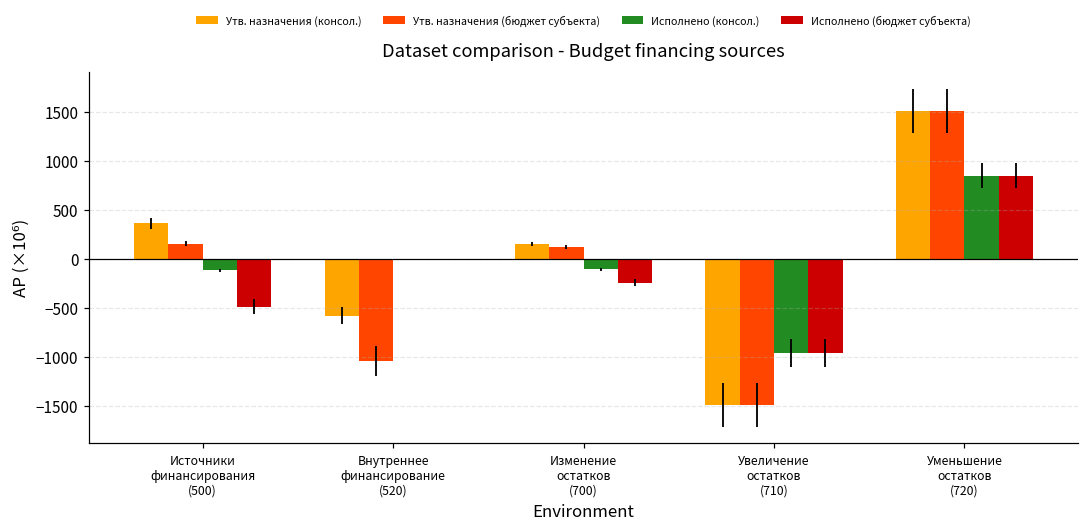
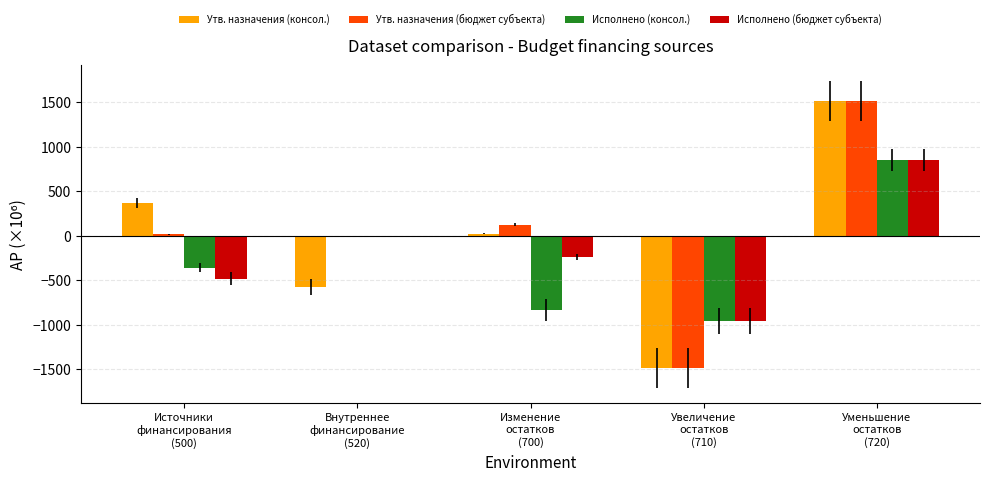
  {
    "Утв. назначения (консол.)": {
      "Источники финансирования (500)": 400,
      "Внутреннее финансирование (520)": -600,
-     "Изменение остатков (700)": 200,
+     "Изменение остатков (700)": 0,
      "Увеличение остатков (710)": -1500,
      "Уменьшение остатков (720)": 1500
    },
    "Утв. назначения (бюджет субъекта)": {
-     "Источники финансирования (500)": 200,
-     "Внутреннее финансирование (520)": -1000,
+     "Источники финансирования (500)": 0,
+     "Внутреннее финансирование (520)": 0,
      "Изменение остатков (700)": 100,
      "Увеличение остатков (710)": -1500,
      "Уменьшение остатков (720)": 1500
    },
    "Исполнено (консол.)": {
-     "Источники финансирования (500)": -100,
-     "Изменение остатков (700)": -100,
+     "Источники финансирования (500)": -400,
+     "Изменение остатков (700)": -800,
      "Увеличение остатков (710)": -1000,
      "Уменьшение остатков (720)": 900
    },
    "Исполнено (бюджет субъекта)": {
      "Источники финансирования (500)": -500,
      "Изменение остатков (700)": -200,
      "Увеличение остатков (710)": -1000,
      "Уменьшение остатков (720)": 900
    }
  }
